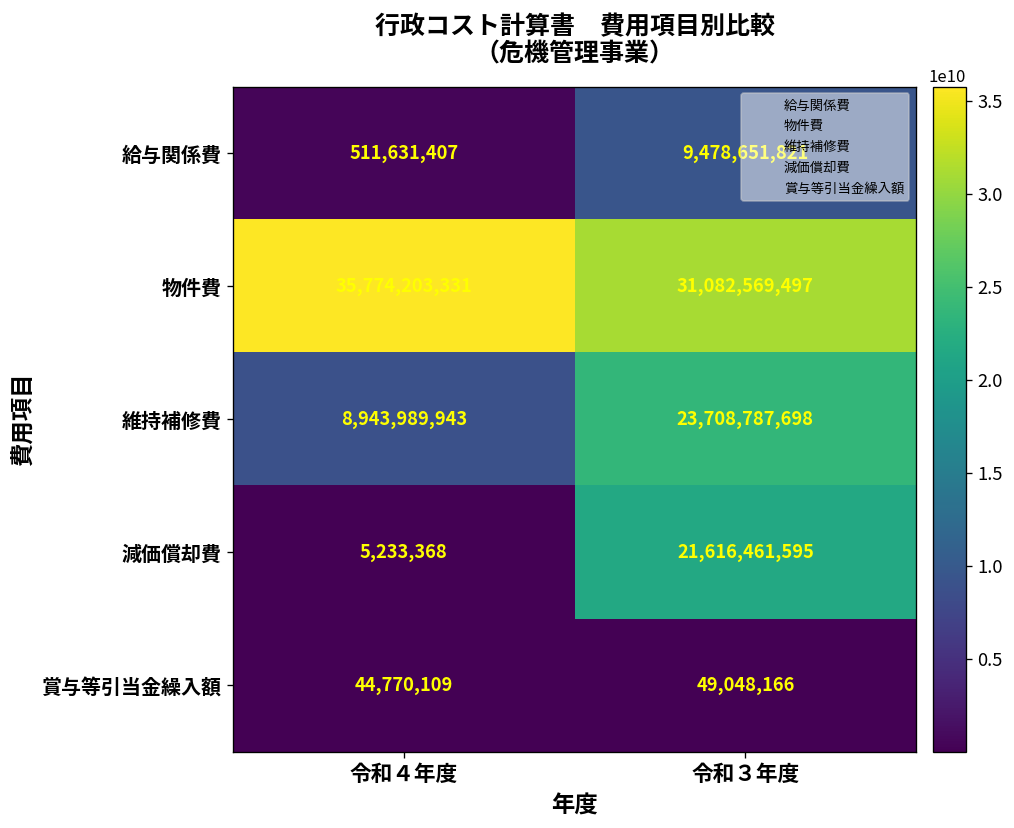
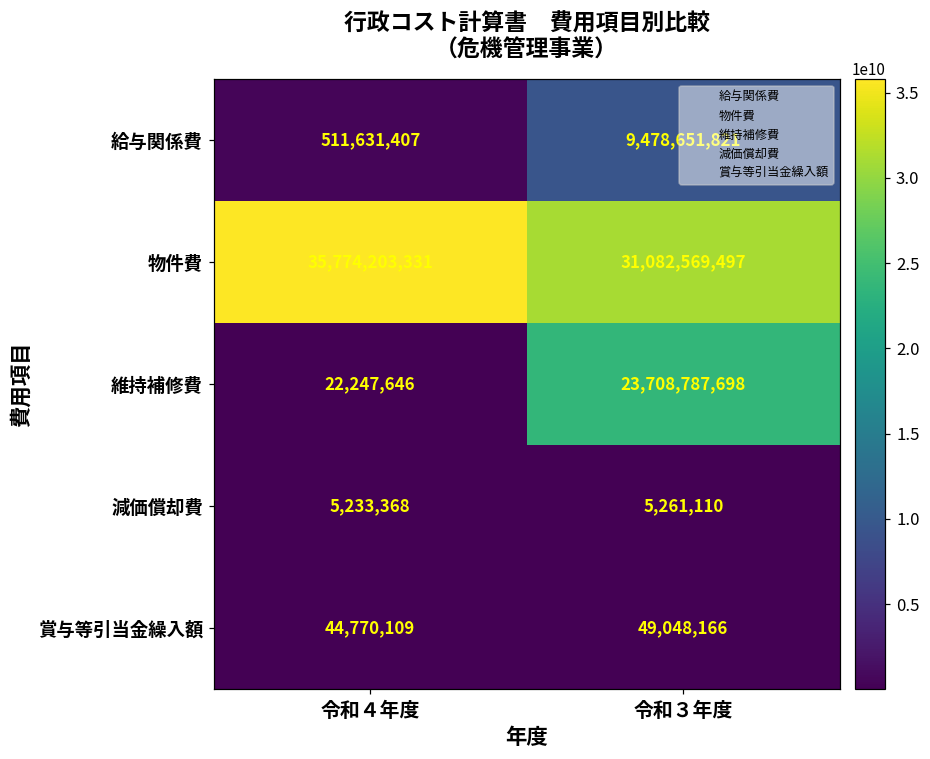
  {
    "給与関係費": {
      "令和４年度": "511,631,407"
    },
    "物件費": {
      "令和３年度": "31,082,569,497"
    },
    "維持補修費": {
-     "令和４年度": "8,943,989,943",
+     "令和４年度": "22,247,646",
      "令和３年度": "23,708,787,698"
    },
    "減価償却費": {
      "令和４年度": "5,233,368",
-     "令和３年度": "21,616,461,595"
+     "令和３年度": "5,261,110"
    },
    "賞与等引当金繰入額": {
      "令和４年度": "44,770,109",
      "令和３年度": "49,048,166"
    }
  }
